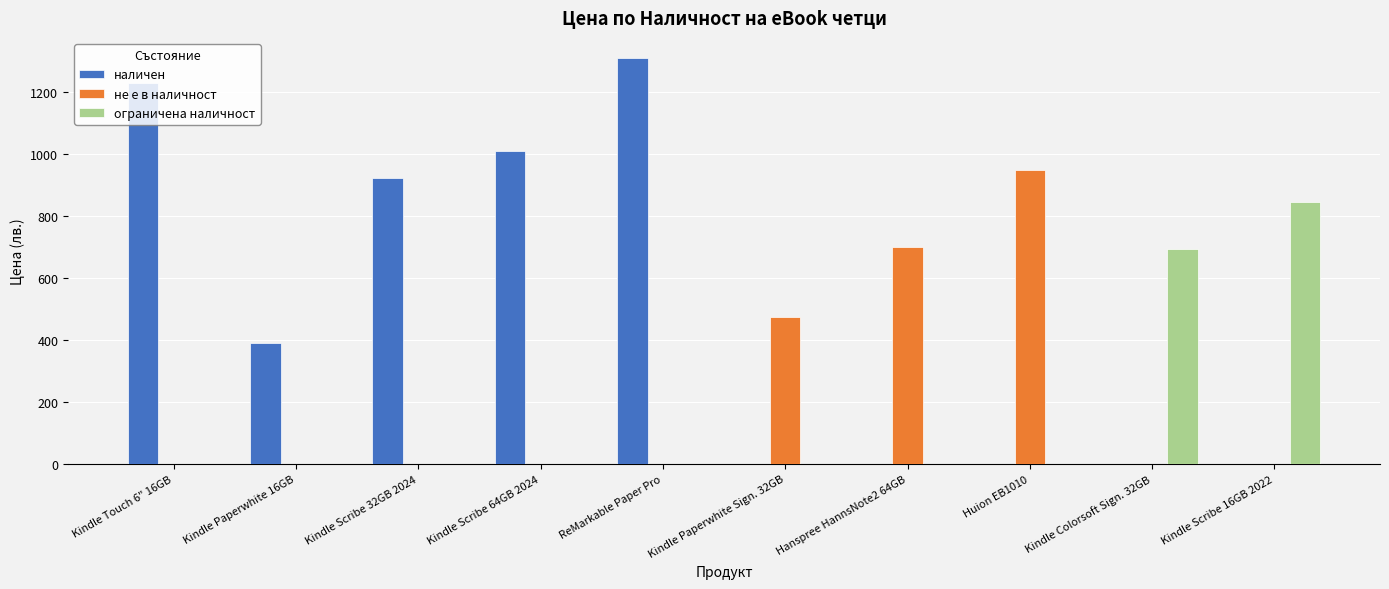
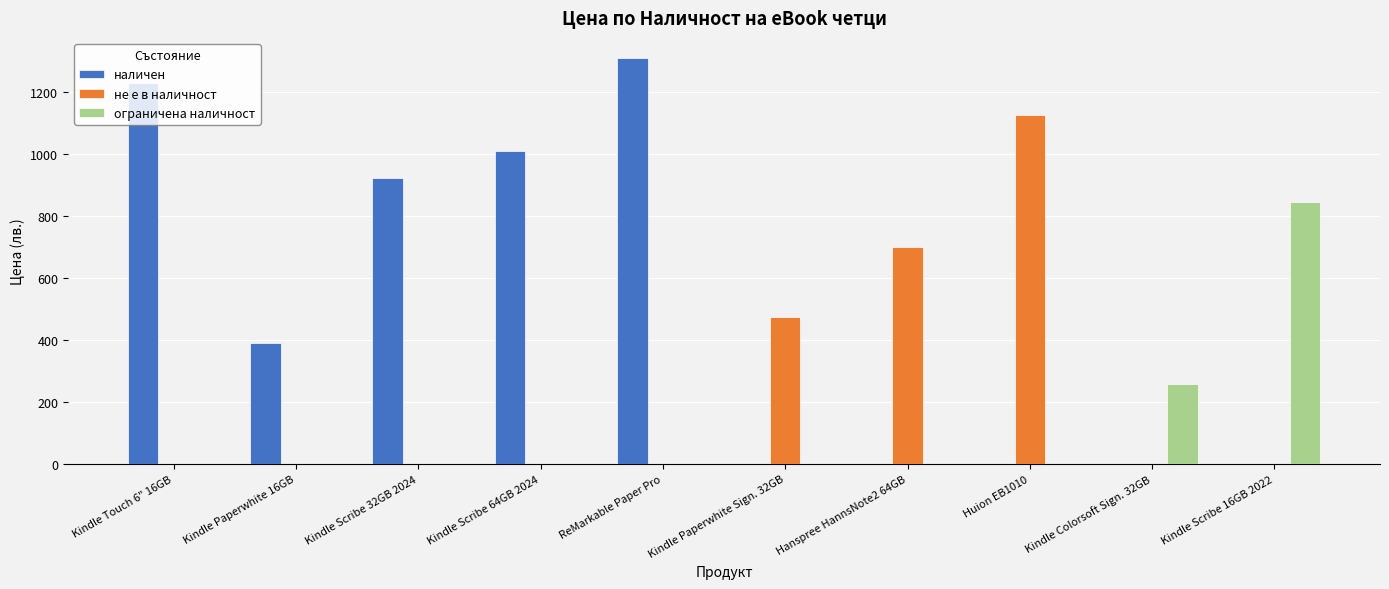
  {
    "наличен": {
      "Kindle Paperwhite 16GB": 390,
      "Kindle Scribe 32GB 2024": 920,
      "Kindle Scribe 64GB 2024": 1010,
      "ReMarkable Paper Pro": 1310,
      "Kindle Paperwhite Sign. 32GB": 0,
      "Hanspree HannsNote2 64GB": 0,
      "Huion EB1010": 0,
      "Kindle Colorsoft Sign. 32GB": 0,
      "Kindle Scribe 16GB 2022": 0
    },
    "не е в наличност": {
      "Kindle Touch 6\" 16GB": 0,
      "Kindle Paperwhite 16GB": 0,
      "Kindle Scribe 32GB 2024": 0,
      "Kindle Scribe 64GB 2024": 0,
      "ReMarkable Paper Pro": 0,
      "Kindle Paperwhite Sign. 32GB": 470,
      "Hanspree HannsNote2 64GB": 700,
-     "Huion EB1010": 950,
+     "Huion EB1010": 1130,
      "Kindle Colorsoft Sign. 32GB": 0,
      "Kindle Scribe 16GB 2022": 0
    },
    "ограничена наличност": {
      "Kindle Touch 6\" 16GB": 0,
      "Kindle Paperwhite 16GB": 0,
      "Kindle Scribe 32GB 2024": 0,
      "Kindle Scribe 64GB 2024": 0,
      "ReMarkable Paper Pro": 0,
      "Kindle Paperwhite Sign. 32GB": 0,
      "Hanspree HannsNote2 64GB": 0,
      "Huion EB1010": 0,
-     "Kindle Colorsoft Sign. 32GB": 690,
+     "Kindle Colorsoft Sign. 32GB": 260,
      "Kindle Scribe 16GB 2022": 840
    }
  }
